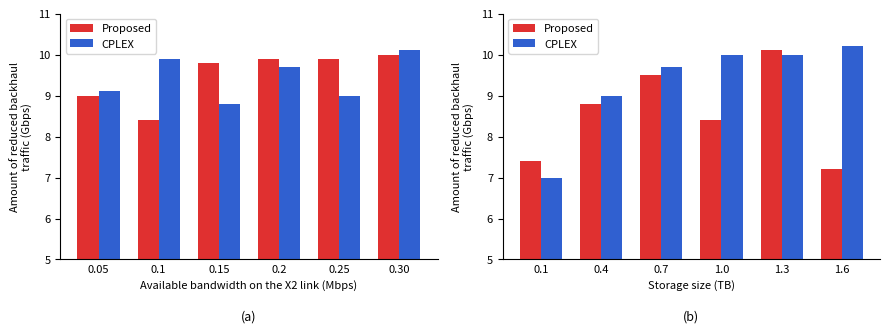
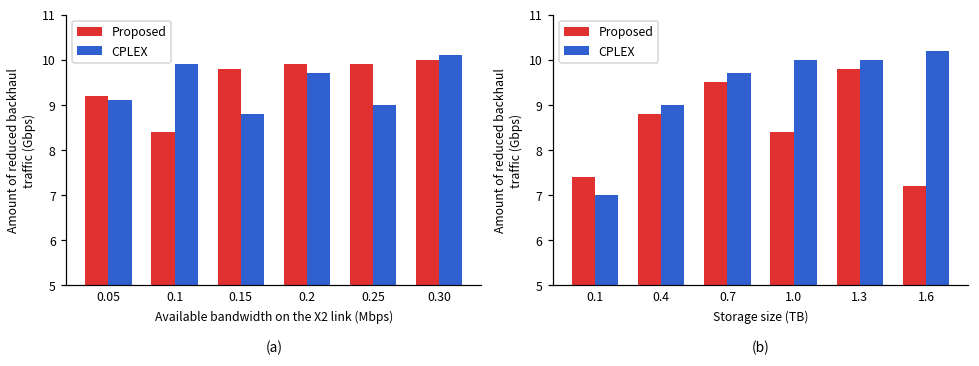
  {
    "(a)": {
      "Proposed": {
-       "0.05": 9.0,
+       "0.05": 9.2,
        "0.1": 8.4,
        "0.15": 9.8,
        "0.2": 9.9,
        "0.25": 9.9,
        "0.30": 10.0
      },
      "CPLEX": {
        "0.05": 9.1,
        "0.1": 9.9,
        "0.15": 8.8,
        "0.2": 9.7,
        "0.25": 9.0,
        "0.30": 10.1
      }
    },
    "(b)": {
      "Proposed": {
        "0.1": 7.4,
        "0.4": 8.8,
        "0.7": 9.5,
        "1.0": 8.4,
-       "1.3": 10.1,
+       "1.3": 9.8,
        "1.6": 7.2
      },
      "CPLEX": {
        "0.1": 7.0,
        "0.4": 9.0,
        "0.7": 9.7,
        "1.0": 10.0,
        "1.3": 10.0,
        "1.6": 10.2
      }
    }
  }
